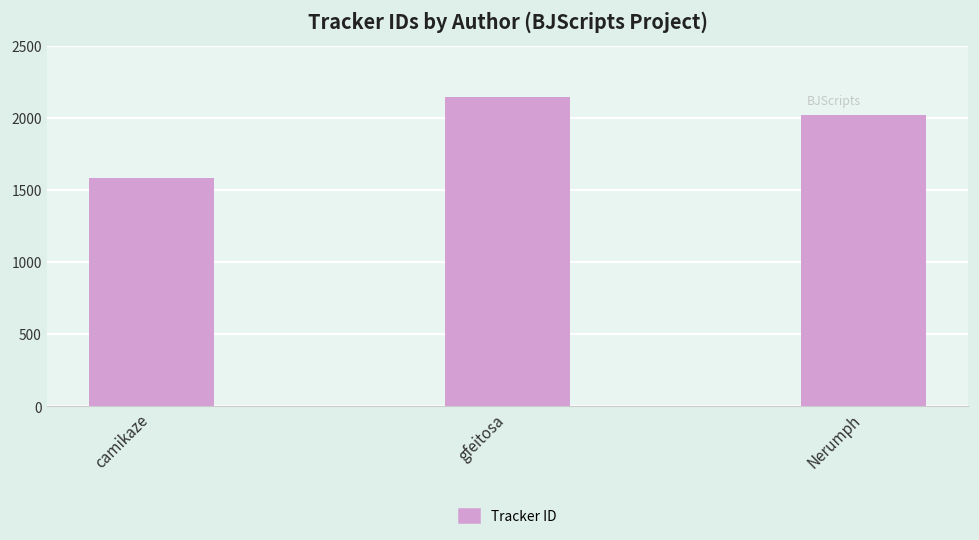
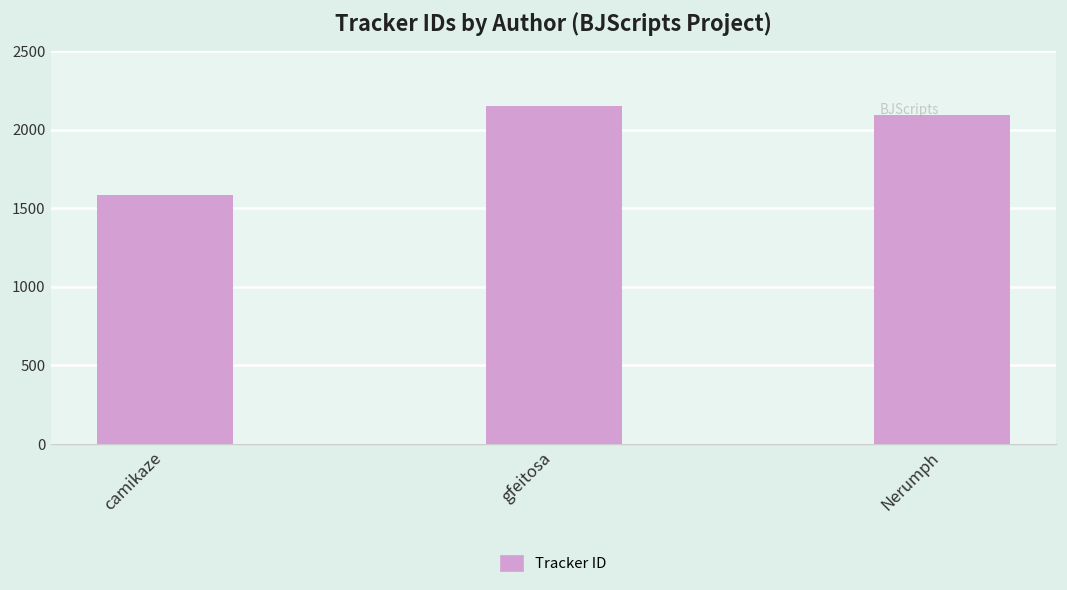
  {
    "camikaze": 1580,
    "gfeitosa": 2150,
-   "Nerumph": 2020
+   "Nerumph": 2090
  }
